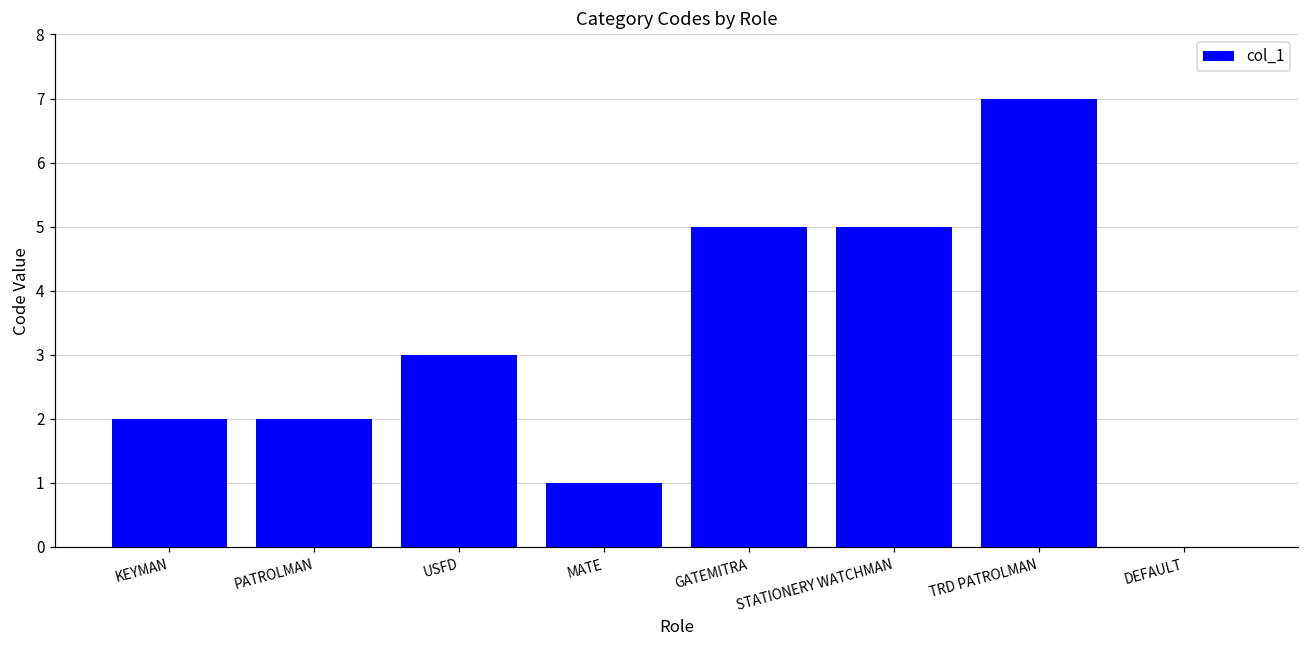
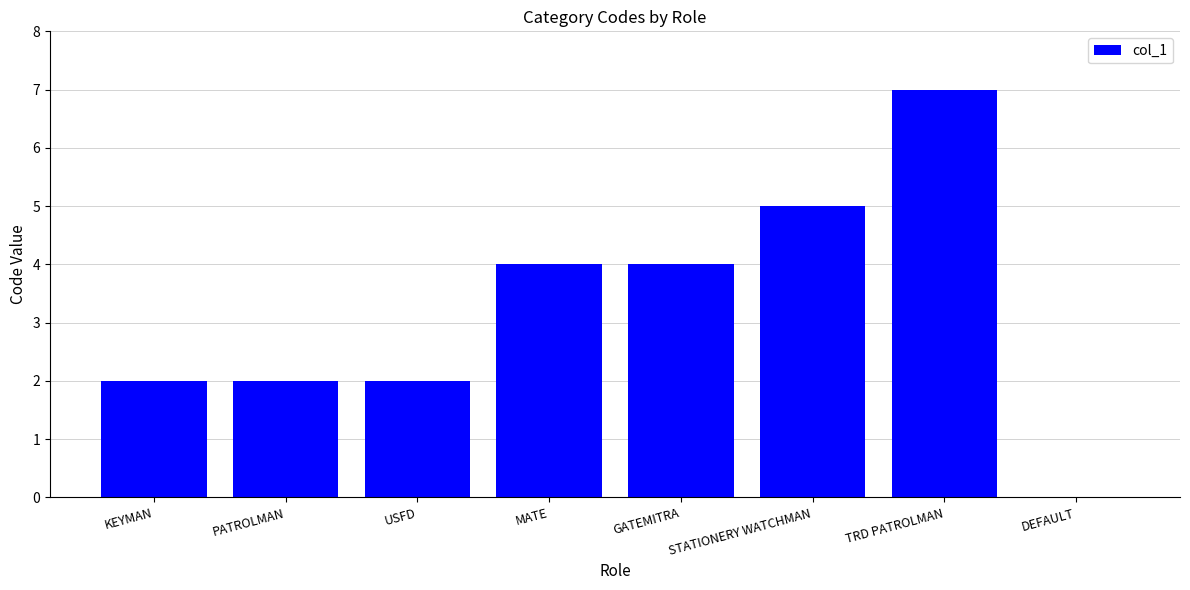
  {
    "KEYMAN": 2,
    "PATROLMAN": 2,
-   "USFD": 3,
-   "MATE": 1,
-   "GATEMITRA": 5,
+   "USFD": 2,
+   "MATE": 4,
+   "GATEMITRA": 4,
    "STATIONERY WATCHMAN": 5,
    "TRD PATROLMAN": 7,
    "DEFAULT": 0
  }
